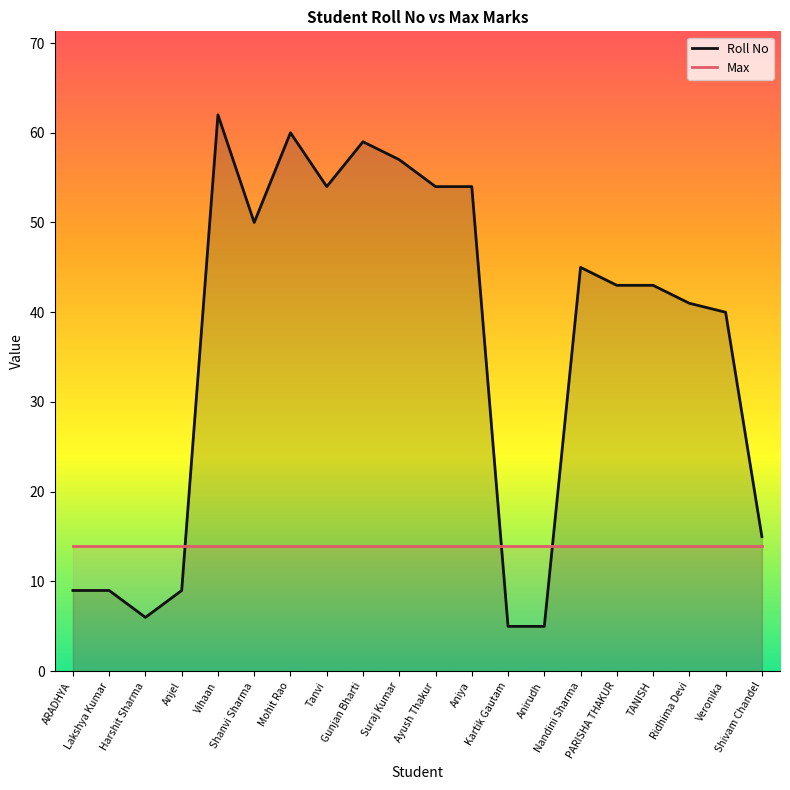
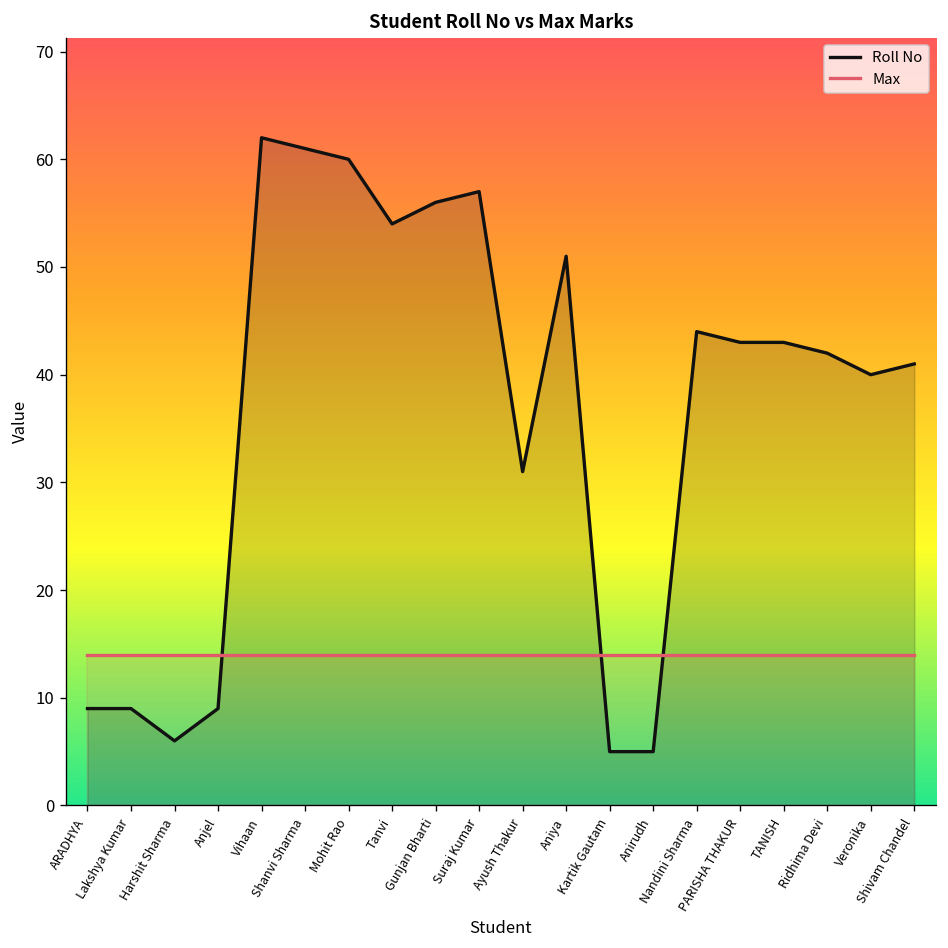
  {
    "Roll No": {
      "ARADHYA": 9,
      "Lakshya Kumar": 9,
      "Harshit Sharma": 6,
      "Anjel": 9,
      "Vihaan": 62,
-     "Shanvi Sharma": 50,
+     "Shanvi Sharma": 61,
      "Mohit Rao": 60,
      "Tanvi": 54,
-     "Gunjan Bharti": 59,
+     "Gunjan Bharti": 56,
      "Suraj Kumar": 57,
-     "Ayush Thakur": 54,
-     "Aniya": 54,
+     "Ayush Thakur": 31,
+     "Aniya": 51,
      "Kartik Gautam": 5,
      "Anirudh": 5,
-     "Nandini Sharma": 45,
+     "Nandini Sharma": 44,
      "PARISHA THAKUR": 43,
      "TANISH": 43,
-     "Ridhima Devi": 41,
+     "Ridhima Devi": 42,
      "Veronika": 40,
-     "Shivam Chandel": 15
+     "Shivam Chandel": 41
    },
    "Max": {
      "ARADHYA": 14,
      "Lakshya Kumar": 14,
      "Harshit Sharma": 14,
      "Anjel": 14,
      "Vihaan": 14,
      "Shanvi Sharma": 14,
      "Mohit Rao": 14,
      "Tanvi": 14,
      "Gunjan Bharti": 14,
      "Suraj Kumar": 14,
      "Ayush Thakur": 14,
      "Aniya": 14,
      "Kartik Gautam": 14,
      "Anirudh": 14,
      "Nandini Sharma": 14,
      "PARISHA THAKUR": 14,
      "TANISH": 14,
      "Ridhima Devi": 14,
      "Veronika": 14,
      "Shivam Chandel": 14
    }
  }
